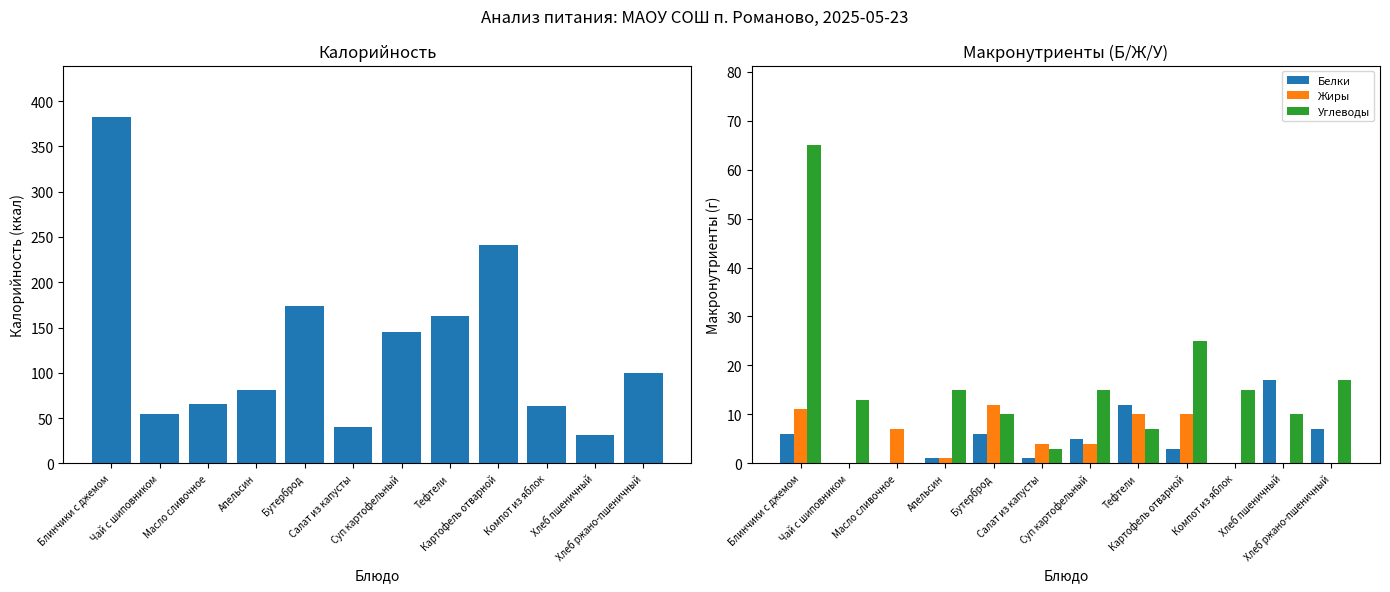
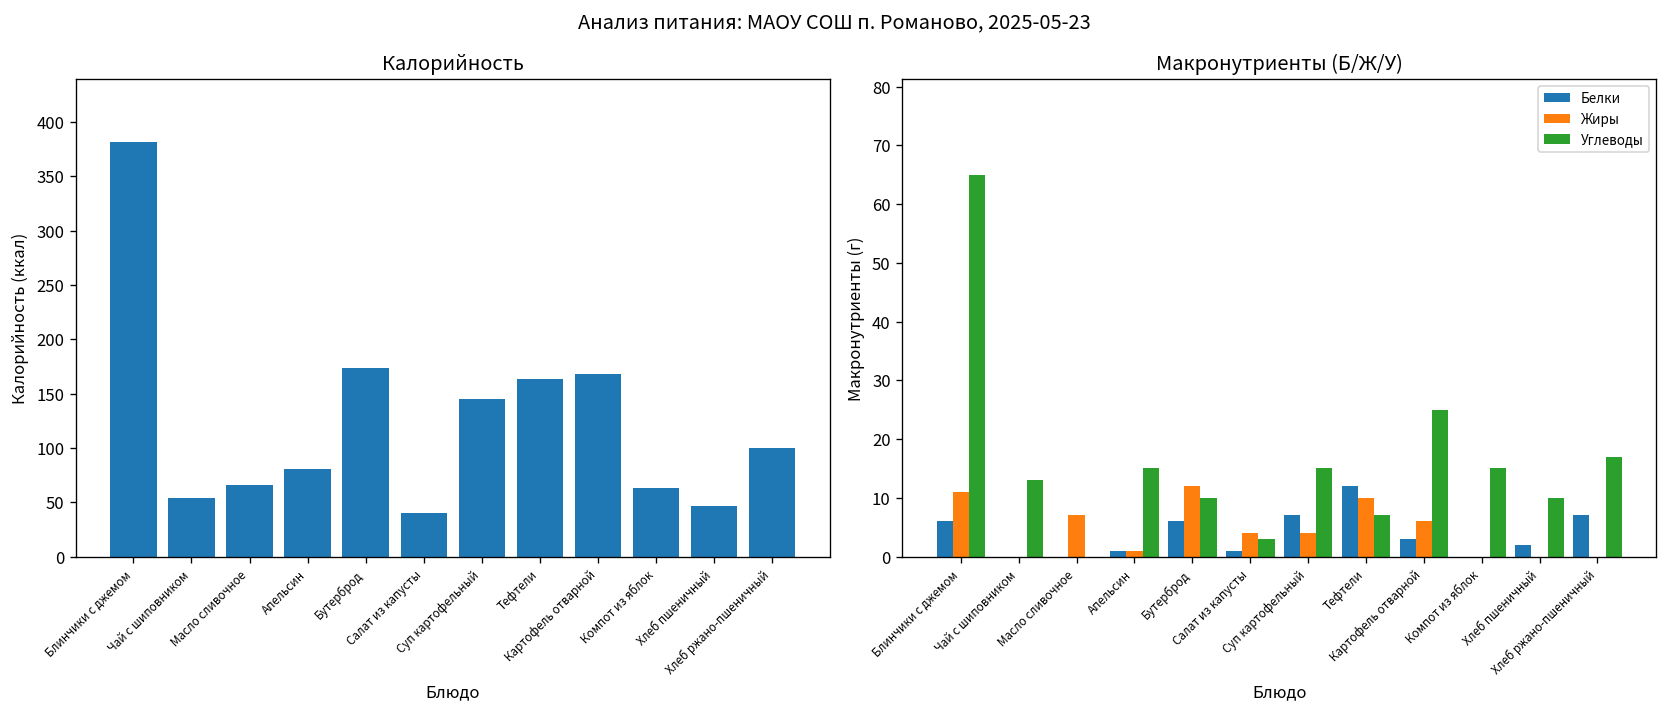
  {
    "Калорийность": {
      "Блинчики с джемом": 380,
      "Чай с шиповником": 50,
      "Масло сливочное": 70,
      "Апельсин": 80,
      "Бутерброд": 170,
      "Салат из капусты": 40,
      "Суп картофельный": 150,
      "Тефтели": 160,
-     "Картофель отварной": 240,
+     "Картофель отварной": 170,
      "Компот из яблок": 60,
-     "Хлеб пшеничный": 30,
+     "Хлеб пшеничный": 50,
      "Хлеб ржано-пшеничный": 100
    },
    "Макронутриенты (Б/Ж/У)": {
      "Белки": {
        "Блинчики с джемом": 6,
        "Чай с шиповником": 0,
        "Масло сливочное": 0,
        "Апельсин": 1,
        "Бутерброд": 6,
        "Салат из капусты": 1,
-       "Суп картофельный": 5,
+       "Суп картофельный": 7,
        "Тефтели": 12,
        "Картофель отварной": 3,
        "Компот из яблок": 0,
-       "Хлеб пшеничный": 17,
+       "Хлеб пшеничный": 2,
        "Хлеб ржано-пшеничный": 7
      },
      "Жиры": {
        "Блинчики с джемом": 11,
        "Чай с шиповником": 0,
        "Масло сливочное": 7,
        "Апельсин": 1,
        "Бутерброд": 12,
        "Салат из капусты": 4,
        "Суп картофельный": 4,
        "Тефтели": 10,
-       "Картофель отварной": 10,
+       "Картофель отварной": 6,
        "Компот из яблок": 0,
        "Хлеб пшеничный": 0,
        "Хлеб ржано-пшеничный": 0
      },
      "Углеводы": {
        "Блинчики с джемом": 65,
        "Чай с шиповником": 13,
        "Масло сливочное": 0,
        "Апельсин": 15,
        "Бутерброд": 10,
        "Салат из капусты": 3,
        "Суп картофельный": 15,
        "Тефтели": 7,
        "Картофель отварной": 25,
        "Компот из яблок": 15,
        "Хлеб пшеничный": 10,
        "Хлеб ржано-пшеничный": 17
      }
    }
  }
